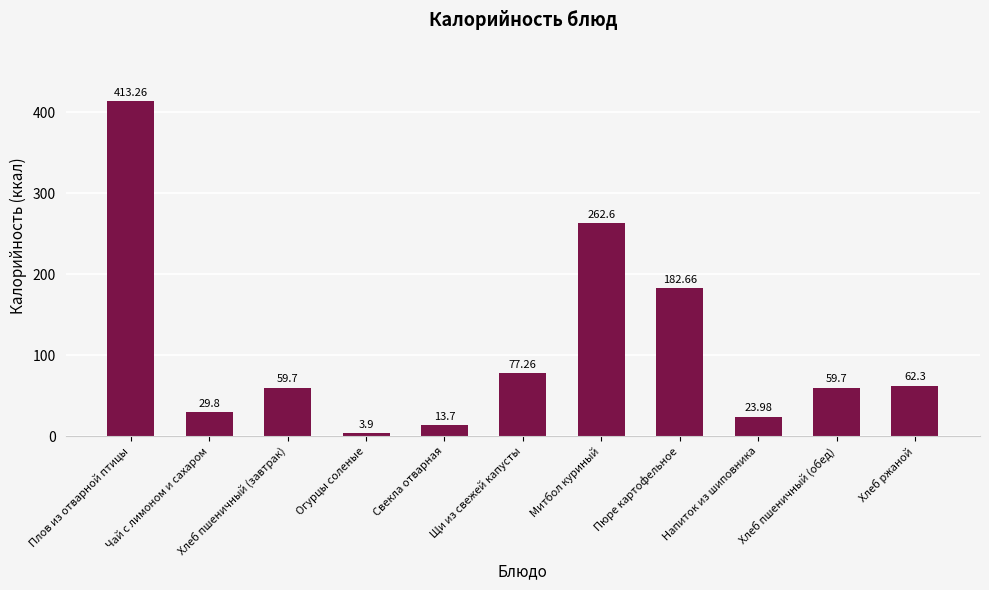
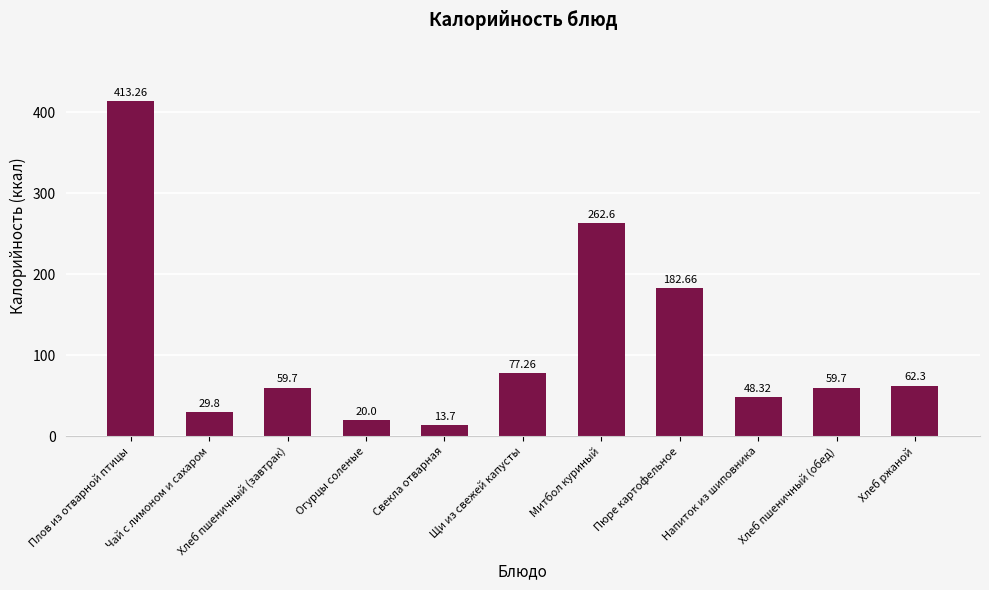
  {
    "Плов из отварной птицы": 413.26,
    "Чай с лимоном и сахаром": 29.8,
    "Хлеб пшеничный (завтрак)": 59.7,
-   "Огурцы соленые": 3.9,
+   "Огурцы соленые": 20.0,
    "Свекла отварная": 13.7,
    "Щи из свежей капусты": 77.26,
    "Митбол куриный": 262.6,
    "Пюре картофельное": 182.66,
-   "Напиток из шиповника": 23.98,
+   "Напиток из шиповника": 48.32,
    "Хлеб пшеничный (обед)": 59.7,
    "Хлеб ржаной": 62.3
  }
